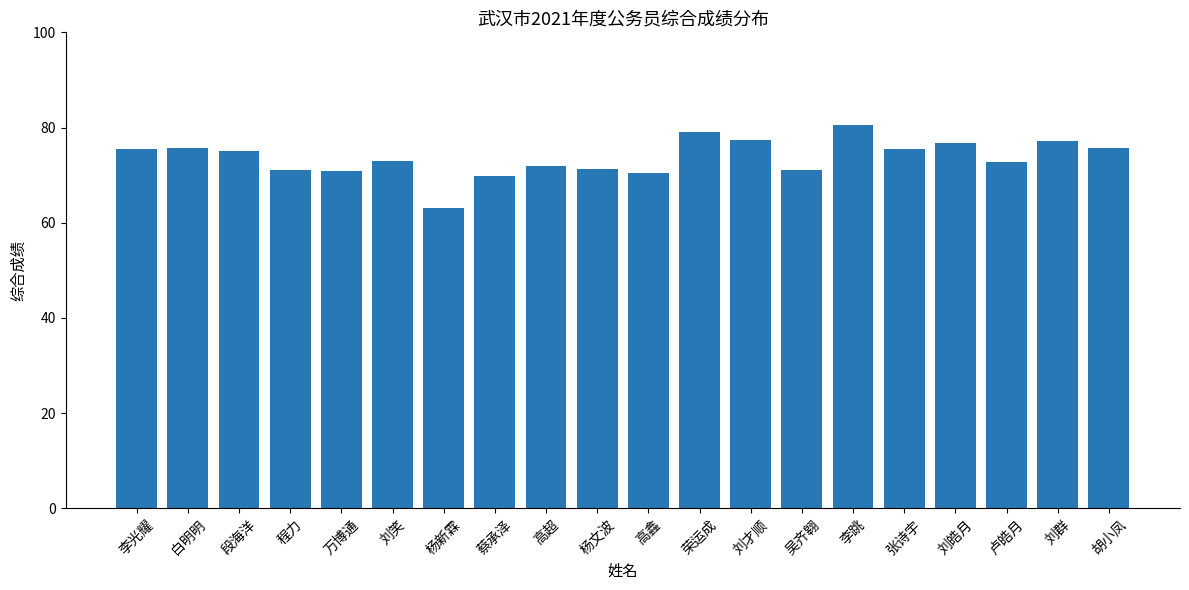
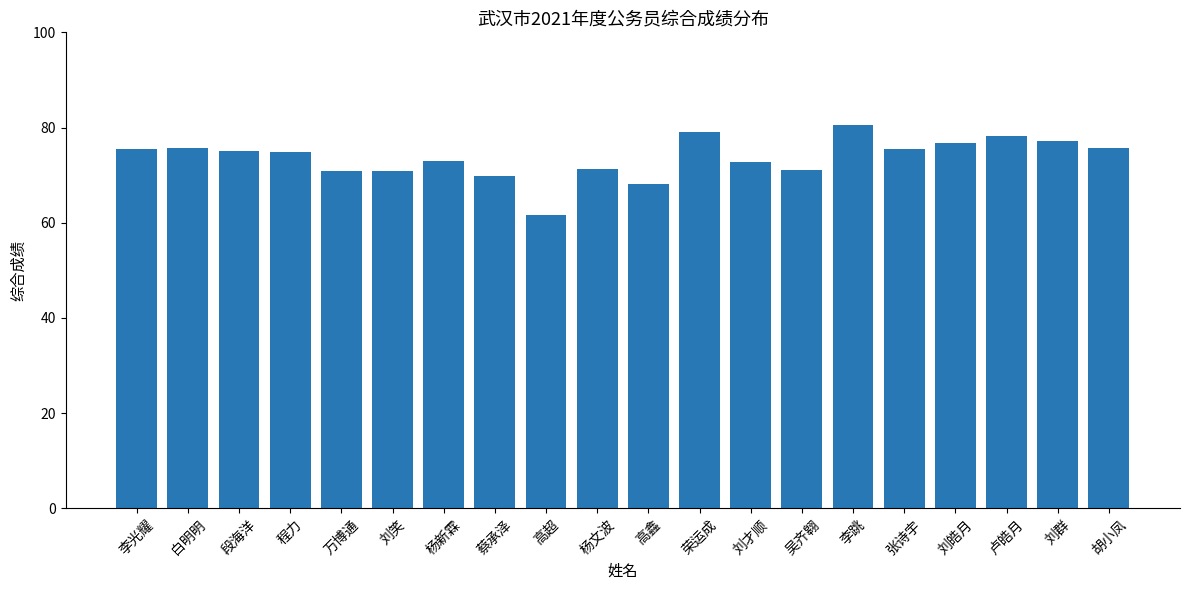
  {
    "李光耀": 75,
    "白明明": 76,
    "段海洋": 75,
-   "程力": 71,
+   "程力": 75,
    "万博通": 71,
-   "刘笑": 73,
-   "杨新霖": 63,
+   "刘笑": 71,
+   "杨新霖": 73,
    "蔡承泽": 70,
-   "高超": 72,
+   "高超": 62,
    "杨文波": 71,
-   "高鑫": 70,
+   "高鑫": 68,
    "荣运成": 79,
-   "刘才顺": 77,
+   "刘才顺": 73,
    "吴齐翱": 71,
    "李跳": 80,
    "张诗宇": 75,
    "刘皓月": 77,
-   "卢皓月": 73,
+   "卢皓月": 78,
    "刘群": 77,
    "胡小凤": 76
  }
